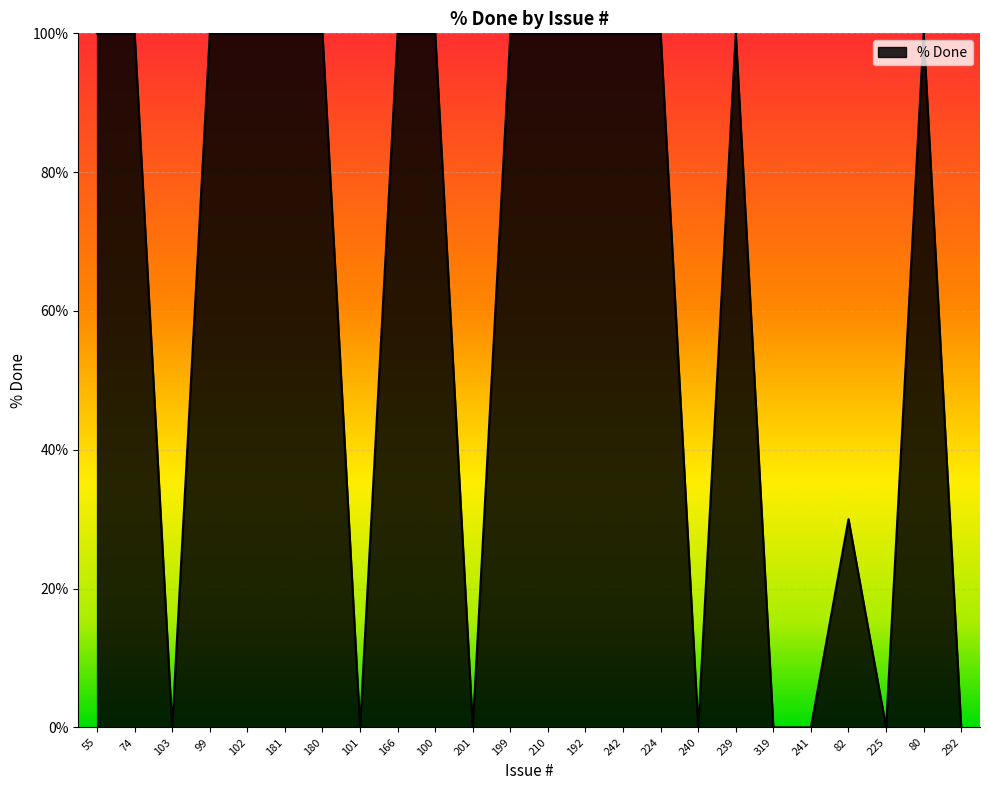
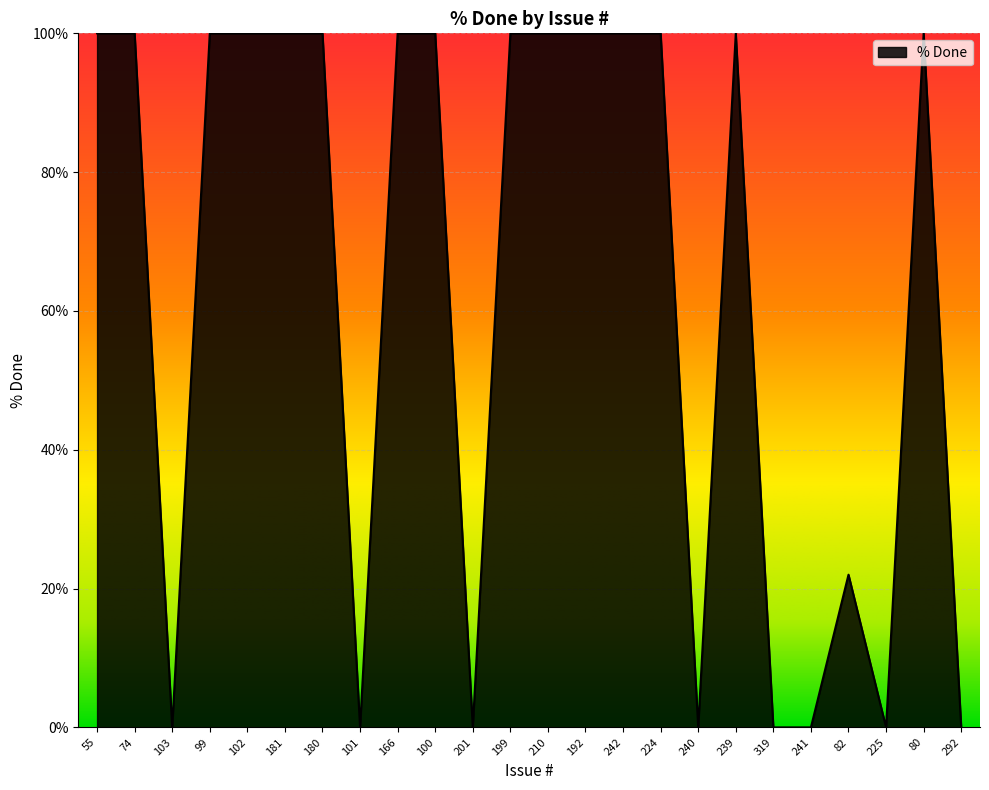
  {
    "55": "100%",
    "74": "100%",
    "103": "0%",
    "99": "100%",
    "102": "100%",
    "181": "100%",
    "180": "100%",
    "101": "0%",
    "166": "100%",
    "100": "100%",
    "201": "0%",
    "199": "100%",
    "210": "100%",
    "192": "100%",
    "242": "100%",
    "224": "100%",
    "240": "0%",
    "239": "100%",
    "319": "0%",
    "241": "0%",
-   "82": "30%",
+   "82": "22%",
    "225": "0%",
    "80": "100%",
    "292": "0%"
  }
